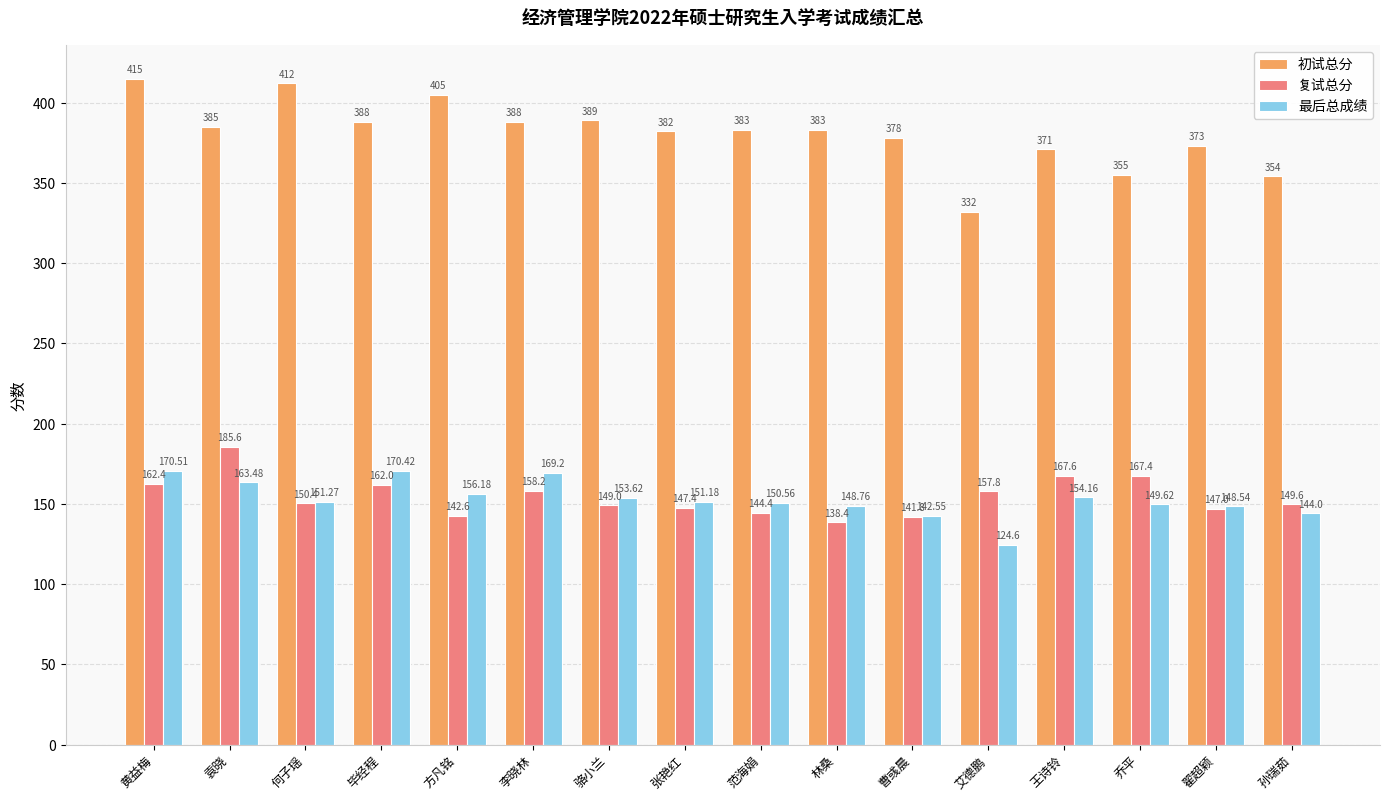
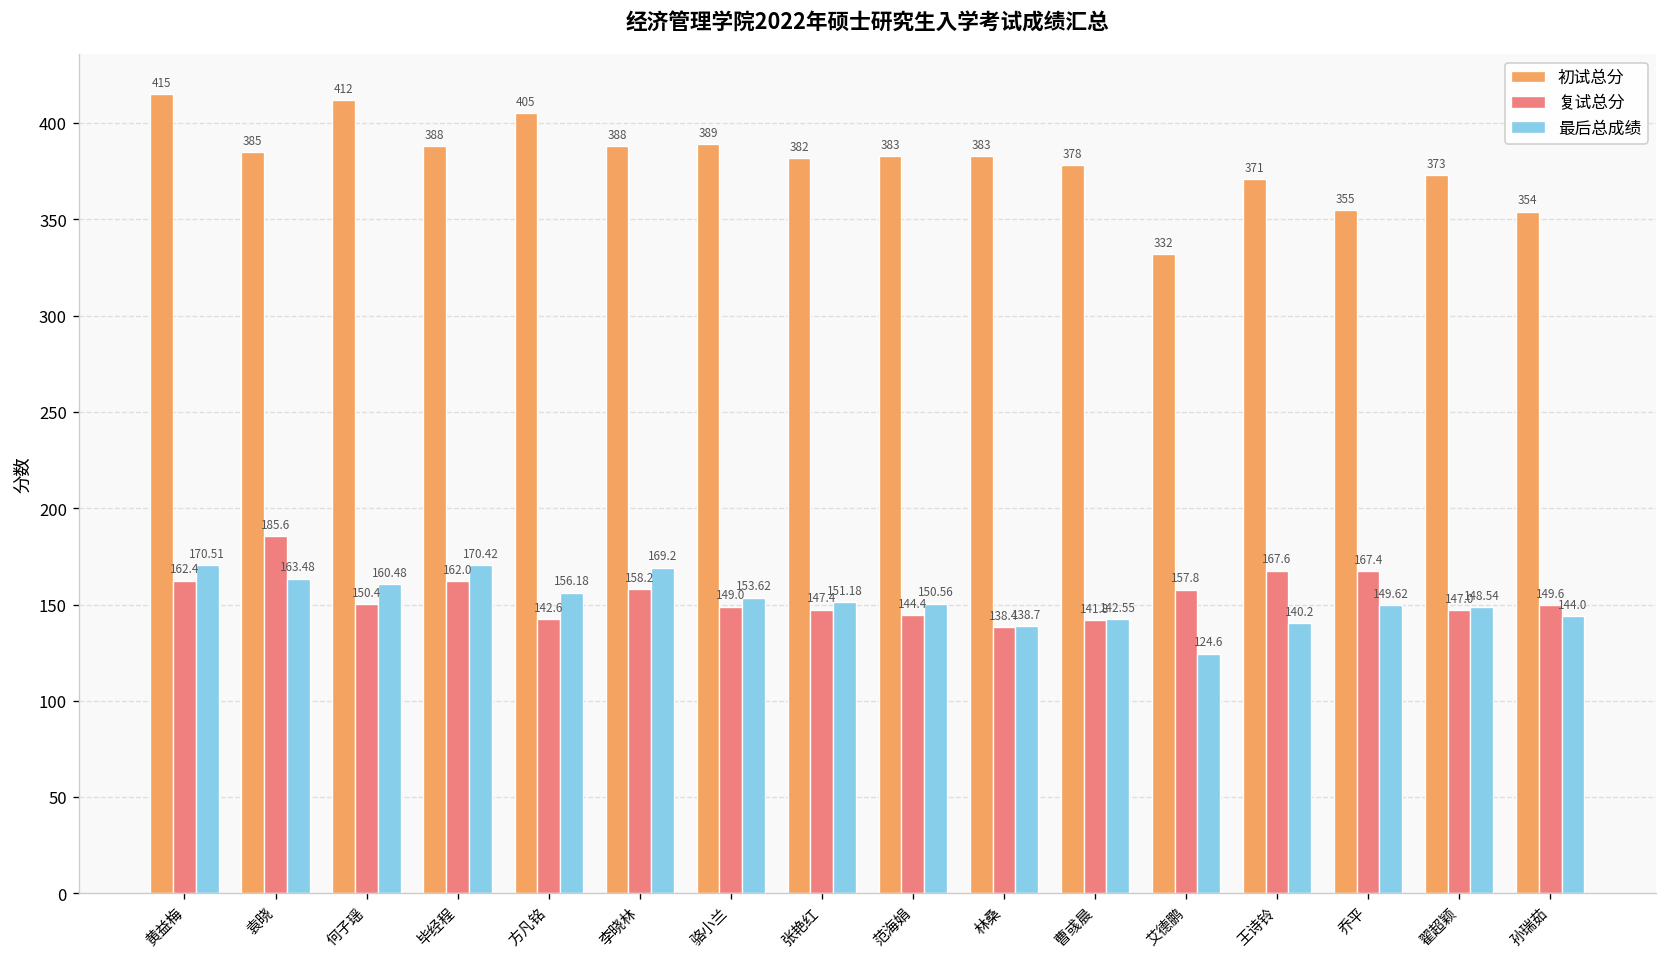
  {
    "最后总成绩": {
      "黄益梅": 170.51,
      "袁晓": 163.48,
-     "何子瑶": 151.27,
+     "何子瑶": 160.48,
      "毕经程": 170.42,
      "方凡铭": 156.18,
      "李晓林": 169.2,
      "骆小兰": 153.62,
      "张艳红": 151.18,
      "范海娟": 150.56,
-     "林桑": 148.76,
+     "林桑": 138.7,
      "艾德鹏": 124.6,
-     "王诗铃": 154.16,
+     "王诗铃": 140.2,
      "乔平": 149.62,
      "孙瑞茹": 144.0
    }
  }
